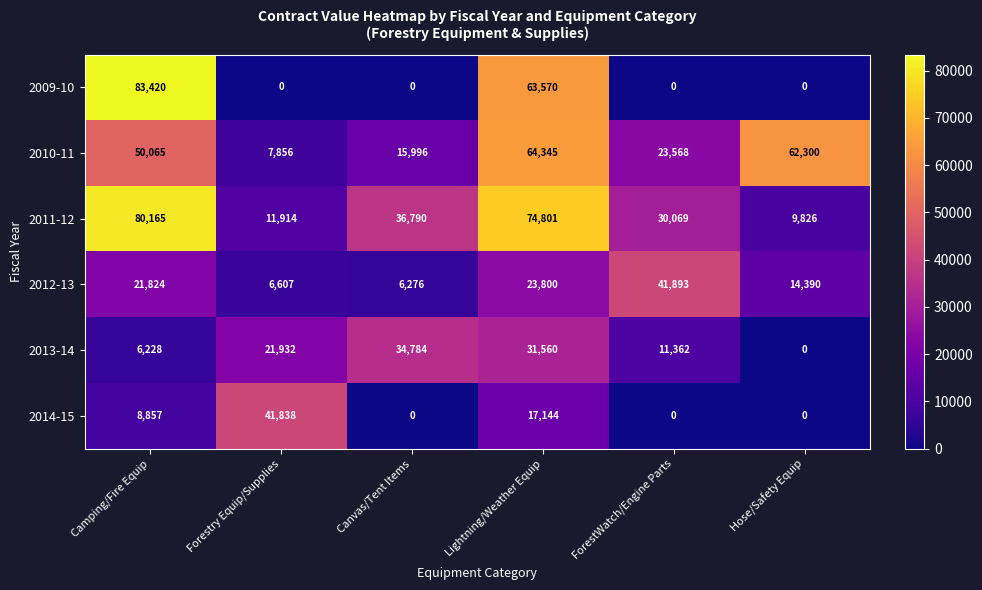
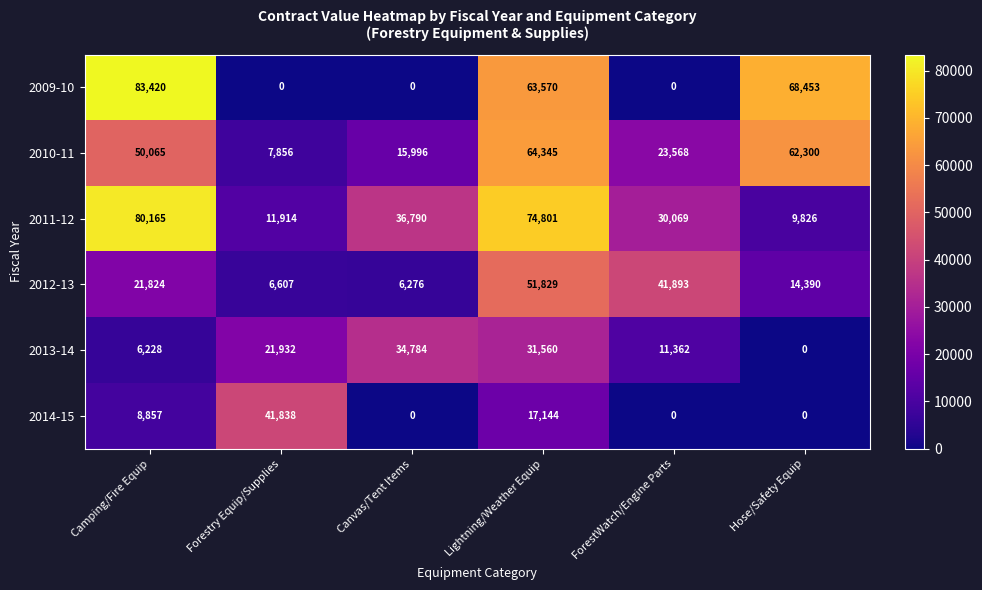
  {
    "2009-10": {
      "Camping/Fire Equip": "83,420",
      "Forestry Equip/Supplies": "0",
      "Canvas/Tent Items": "0",
      "Lightning/Weather Equip": "63,570",
      "ForestWatch/Engine Parts": "0",
-     "Hose/Safety Equip": "0"
+     "Hose/Safety Equip": "68,453"
    },
    "2010-11": {
      "Camping/Fire Equip": "50,065",
      "Forestry Equip/Supplies": "7,856",
      "Canvas/Tent Items": "15,996",
      "Lightning/Weather Equip": "64,345",
      "ForestWatch/Engine Parts": "23,568",
      "Hose/Safety Equip": "62,300"
    },
    "2011-12": {
      "Camping/Fire Equip": "80,165",
      "Forestry Equip/Supplies": "11,914",
      "Canvas/Tent Items": "36,790",
      "Lightning/Weather Equip": "74,801",
      "ForestWatch/Engine Parts": "30,069",
      "Hose/Safety Equip": "9,826"
    },
    "2012-13": {
      "Camping/Fire Equip": "21,824",
      "Forestry Equip/Supplies": "6,607",
      "Canvas/Tent Items": "6,276",
-     "Lightning/Weather Equip": "23,800",
+     "Lightning/Weather Equip": "51,829",
      "ForestWatch/Engine Parts": "41,893",
      "Hose/Safety Equip": "14,390"
    },
    "2013-14": {
      "Camping/Fire Equip": "6,228",
      "Forestry Equip/Supplies": "21,932",
      "Canvas/Tent Items": "34,784",
      "Lightning/Weather Equip": "31,560",
      "ForestWatch/Engine Parts": "11,362",
      "Hose/Safety Equip": "0"
    },
    "2014-15": {
      "Camping/Fire Equip": "8,857",
      "Forestry Equip/Supplies": "41,838",
      "Canvas/Tent Items": "0",
      "Lightning/Weather Equip": "17,144",
      "ForestWatch/Engine Parts": "0",
      "Hose/Safety Equip": "0"
    }
  }
